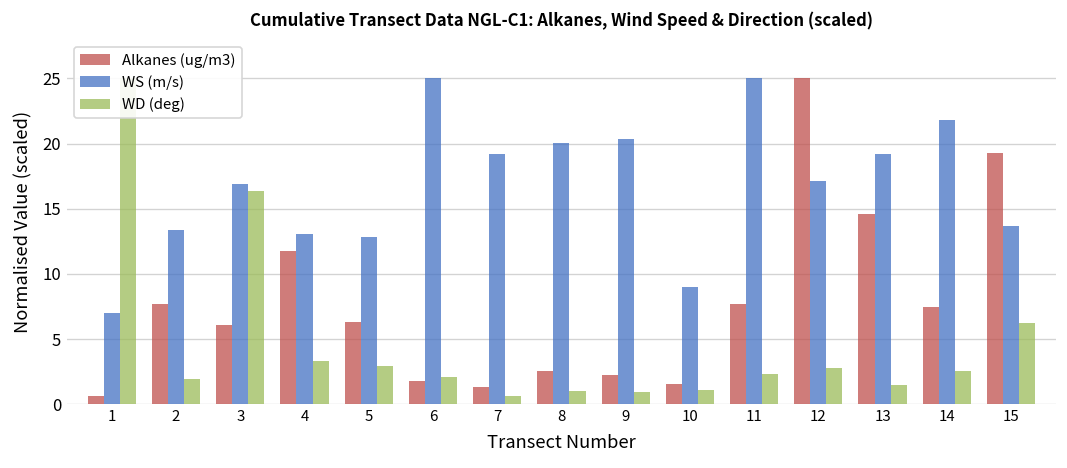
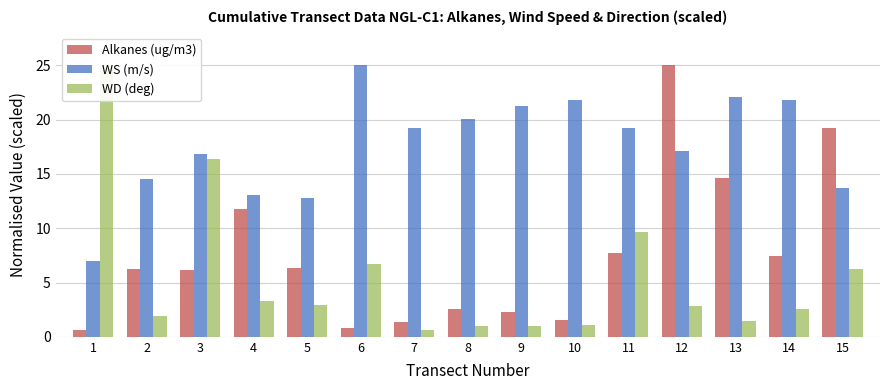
  {
    "Alkanes (ug/m3)": {
      "1": 0.6,
-     "2": 7.7,
+     "2": 6.2,
      "3": 6.1,
      "4": 11.7,
      "5": 6.3,
-     "6": 1.8,
+     "6": 0.9,
      "7": 1.3,
      "8": 2.5,
      "9": 2.3,
      "10": 1.6,
      "11": 7.7,
      "12": 25.0,
      "13": 14.6,
      "14": 7.5,
      "15": 19.3
    },
    "WS (m/s)": {
      "1": 7.0,
-     "2": 13.4,
+     "2": 14.5,
      "3": 16.9,
      "4": 13.1,
      "5": 12.8,
      "6": 25.0,
      "7": 19.2,
      "8": 20.1,
-     "9": 20.3,
-     "10": 9.0,
-     "11": 25.0,
+     "9": 21.2,
+     "10": 21.8,
+     "11": 19.2,
      "12": 17.2,
-     "13": 19.2,
+     "13": 22.1,
      "14": 21.8,
      "15": 13.7
    },
    "WD (deg)": {
      "2": 1.9,
      "3": 16.3,
      "4": 3.3,
      "5": 3.0,
-     "6": 2.1,
+     "6": 6.7,
      "7": 0.6,
      "8": 1.0,
      "9": 1.0,
      "10": 1.1,
-     "11": 2.3,
+     "11": 9.7,
      "12": 2.8,
      "13": 1.5,
      "14": 2.5,
      "15": 6.2
    }
  }
